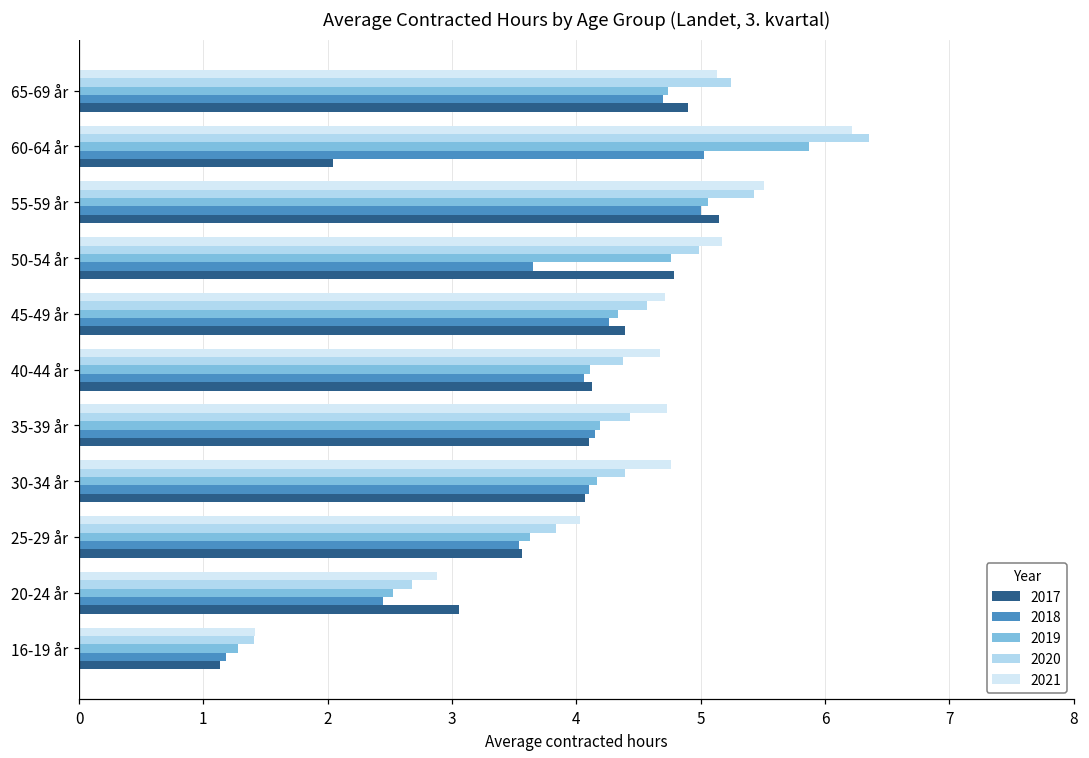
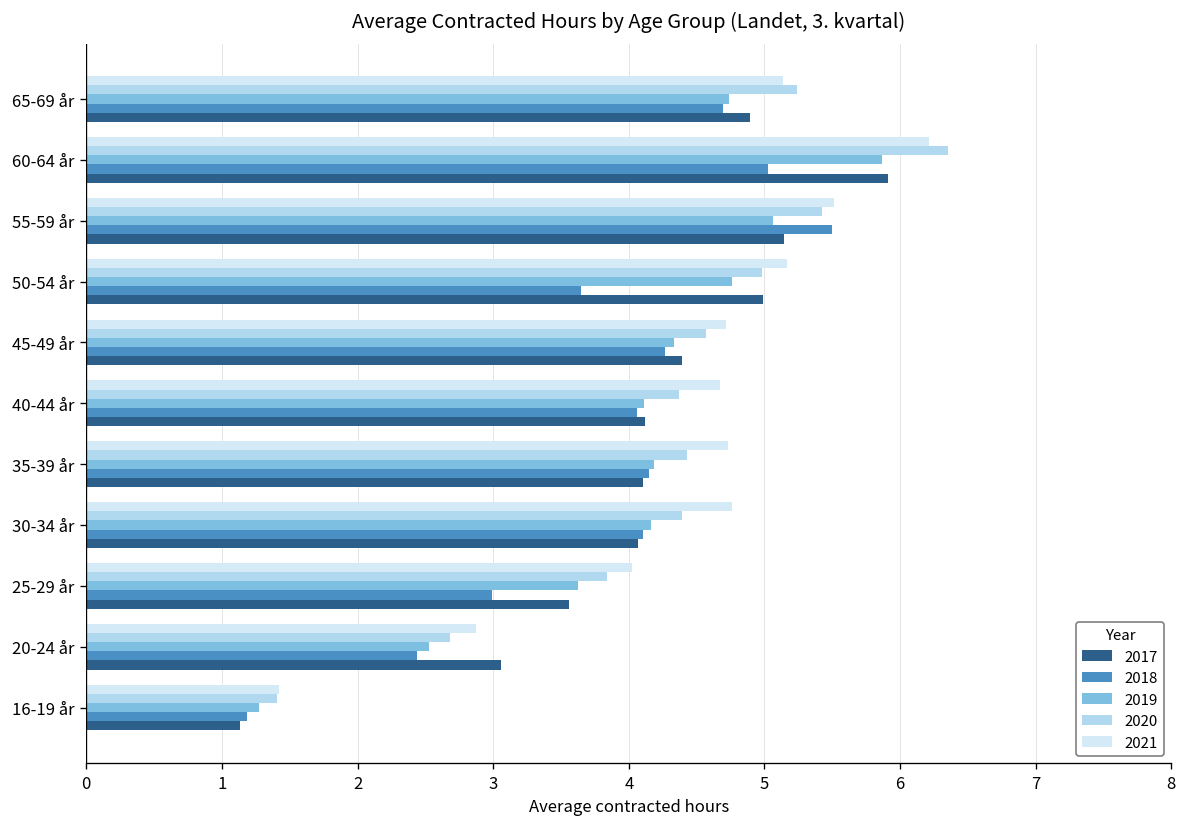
  {
    "2017": {
      "65-69 år": 4.90,
-     "60-64 år": 2.04,
+     "60-64 år": 5.91,
      "55-59 år": 5.14,
-     "50-54 år": 4.78,
+     "50-54 år": 4.99,
      "45-49 år": 4.39,
      "40-44 år": 4.12,
      "35-39 år": 4.10,
      "30-34 år": 4.07,
      "25-29 år": 3.56,
      "20-24 år": 3.06,
      "16-19 år": 1.14
    },
    "2018": {
      "65-69 år": 4.70,
      "60-64 år": 5.03,
-     "55-59 år": 5.00,
+     "55-59 år": 5.50,
      "50-54 år": 3.65,
      "45-49 år": 4.26,
      "40-44 år": 4.06,
      "35-39 år": 4.15,
      "30-34 år": 4.10,
-     "25-29 år": 3.54,
+     "25-29 år": 2.99,
      "20-24 år": 2.44,
      "16-19 år": 1.18
    }
  }
